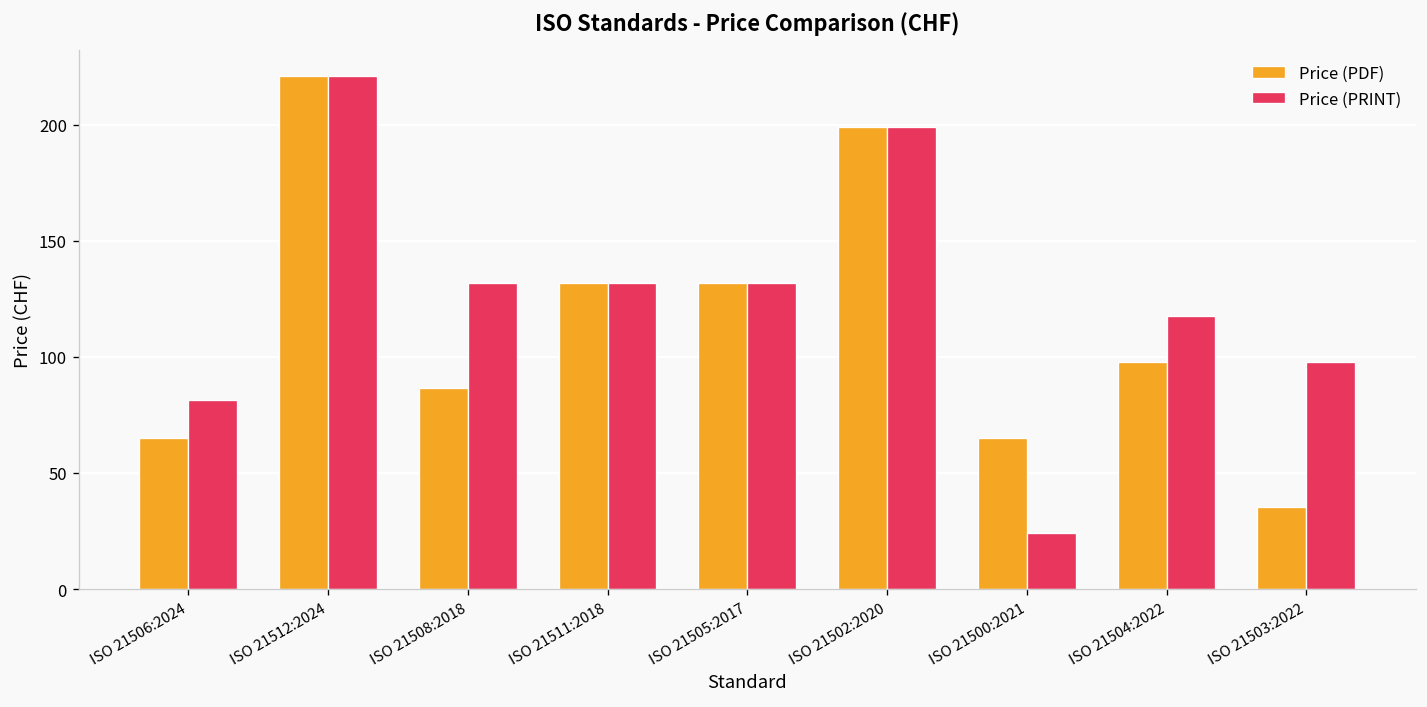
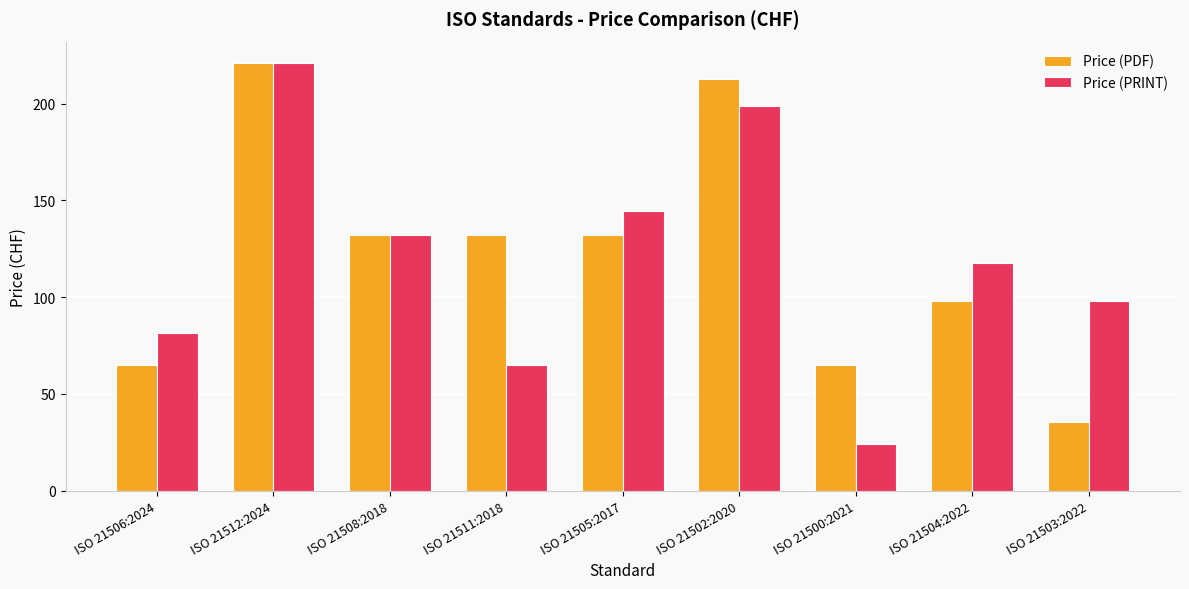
  {
    "Price (PDF)": {
      "ISO 21506:2024": 65,
      "ISO 21512:2024": 221,
-     "ISO 21508:2018": 87,
+     "ISO 21508:2018": 132,
      "ISO 21511:2018": 132,
      "ISO 21505:2017": 132,
-     "ISO 21502:2020": 199,
+     "ISO 21502:2020": 213,
      "ISO 21500:2021": 65,
      "ISO 21504:2022": 98,
      "ISO 21503:2022": 35
    },
    "Price (PRINT)": {
      "ISO 21506:2024": 82,
      "ISO 21512:2024": 221,
      "ISO 21508:2018": 132,
-     "ISO 21511:2018": 132,
-     "ISO 21505:2017": 132,
+     "ISO 21511:2018": 65,
+     "ISO 21505:2017": 145,
      "ISO 21502:2020": 199,
      "ISO 21500:2021": 24,
      "ISO 21504:2022": 118,
      "ISO 21503:2022": 98
    }
  }
